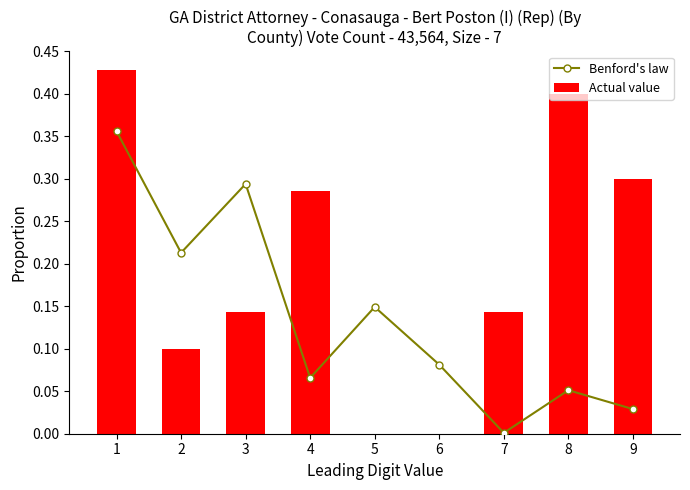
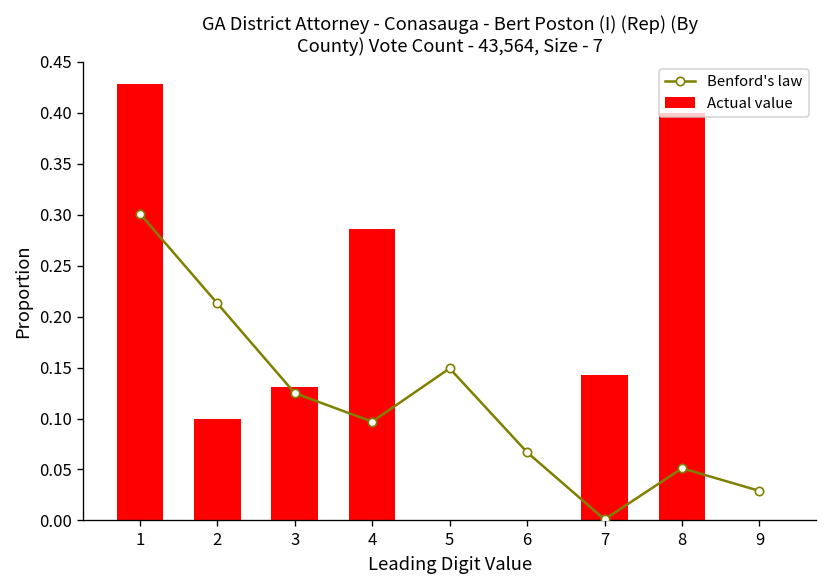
  {
    "Benford's law": {
-     "1": 0.36,
+     "1": 0.30,
      "2": 0.21,
-     "3": 0.29,
-     "4": 0.07,
+     "3": 0.12,
+     "4": 0.10,
      "5": 0.15,
-     "6": 0.08,
+     "6": 0.07,
      "7": 0.00,
      "8": 0.05,
      "9": 0.03
    },
    "Actual value": {
      "1": 0.43,
      "2": 0.10,
-     "3": 0.14,
+     "3": 0.13,
      "4": 0.29,
      "5": 0.00,
      "6": 0.00,
      "7": 0.14,
-     "9": 0.3
+     "9": 0.0
    }
  }
